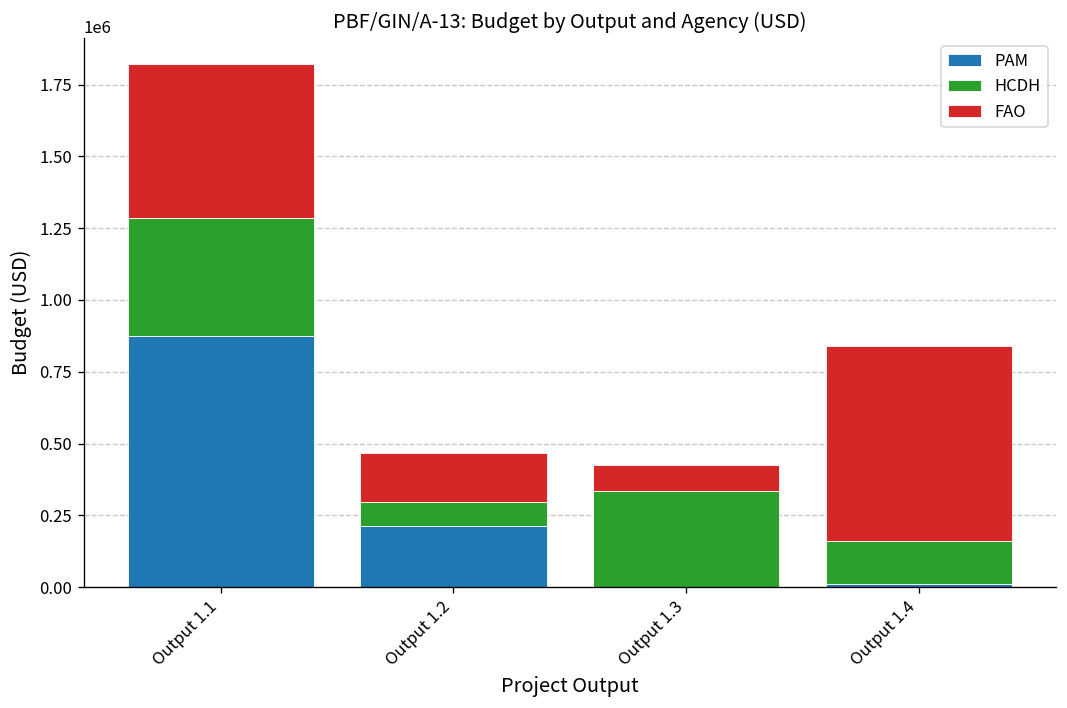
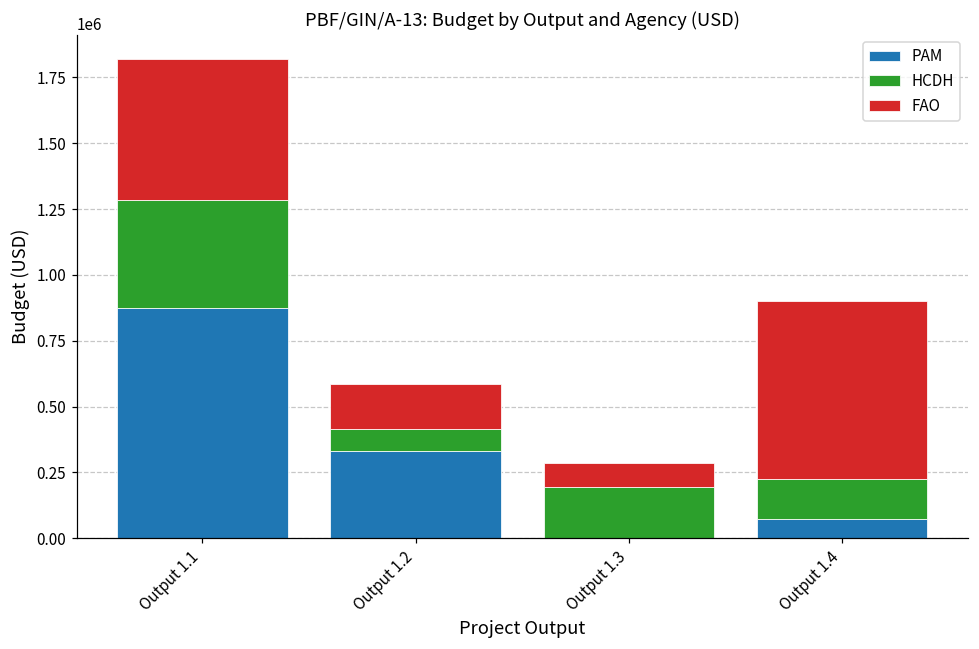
  {
    "PAM": {
      "Output 1.1": 870000,
-     "Output 1.2": 210000,
+     "Output 1.2": 330000,
      "Output 1.3": 0,
-     "Output 1.4": 10000
+     "Output 1.4": 70000
    },
    "HCDH": {
      "Output 1.1": 410000,
      "Output 1.2": 80000,
-     "Output 1.3": 330000,
+     "Output 1.3": 200000,
      "Output 1.4": 150000
    },
    "FAO": {
      "Output 1.1": 540000,
      "Output 1.2": 170000,
      "Output 1.3": 90000,
      "Output 1.4": 680000
    }
  }
